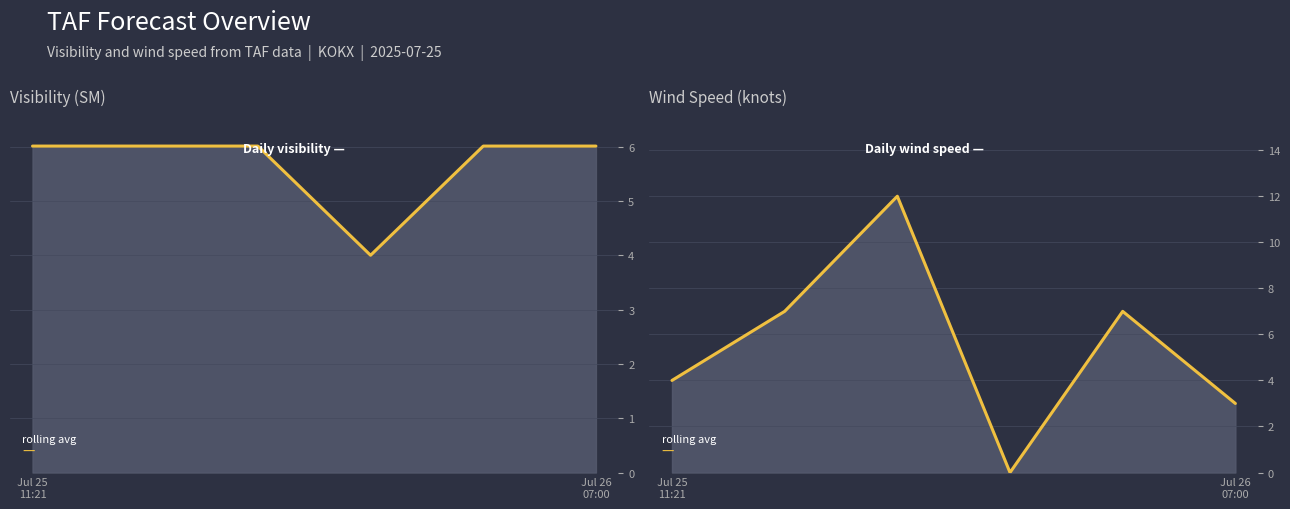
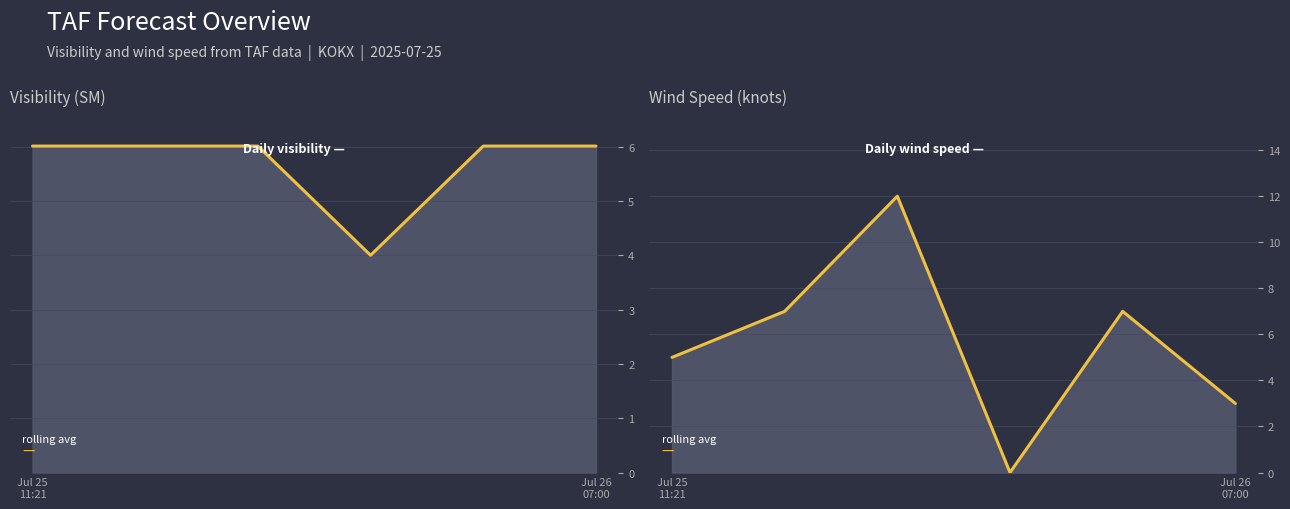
  {
    "Visibility (SM)": {
      "Jul 25 11:21": 6.0,
      "Jul 26 07:00": 6.0
    },
    "Wind Speed (knots)": {
-     "Jul 25 11:21": 4,
+     "Jul 25 11:21": 5,
      "Jul 26 07:00": 3
    }
  }
